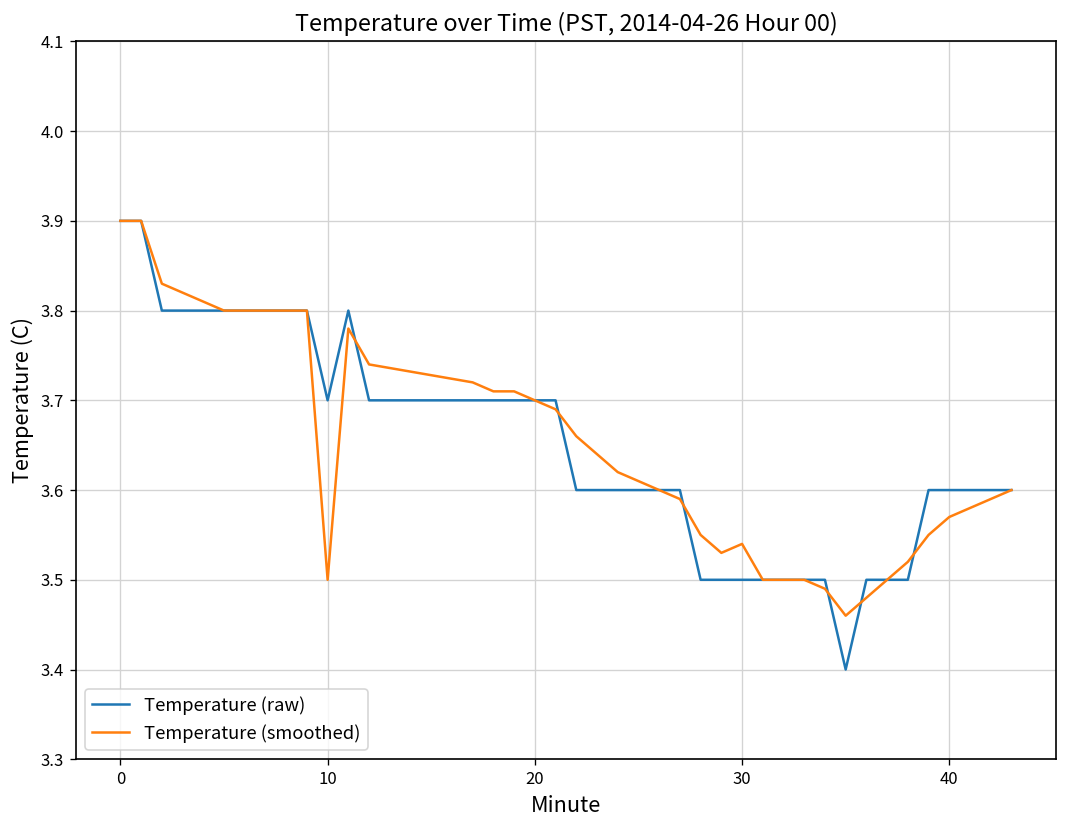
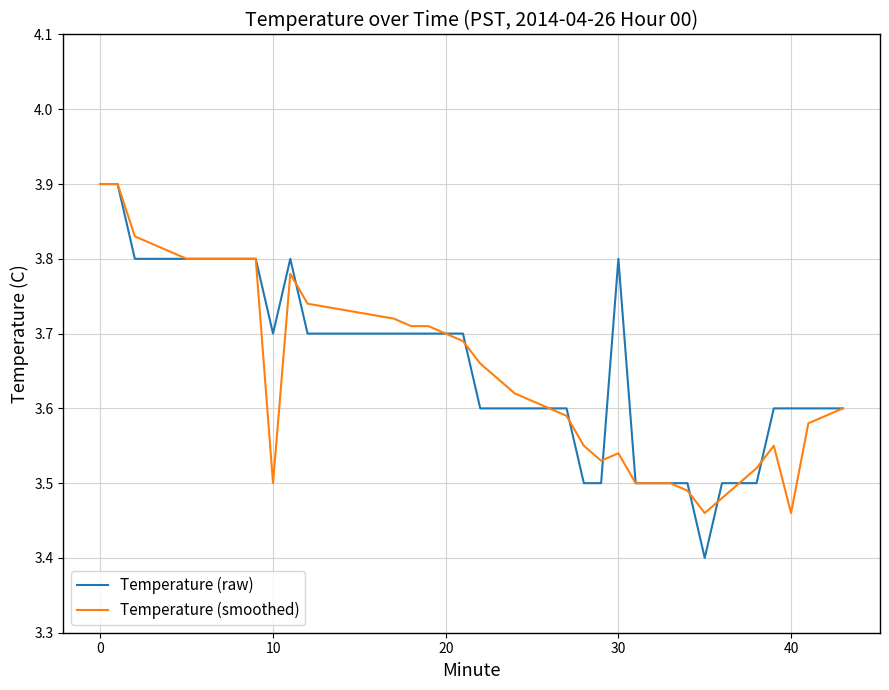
  {
    "Temperature (raw)": {
      "10": 3.7,
-     "30": 3.5,
+     "30": 3.8,
      "40": 3.6
    },
    "Temperature (smoothed)": {
      "10": 3.50,
      "30": 3.54,
-     "40": 3.57
+     "40": 3.46
    }
  }
